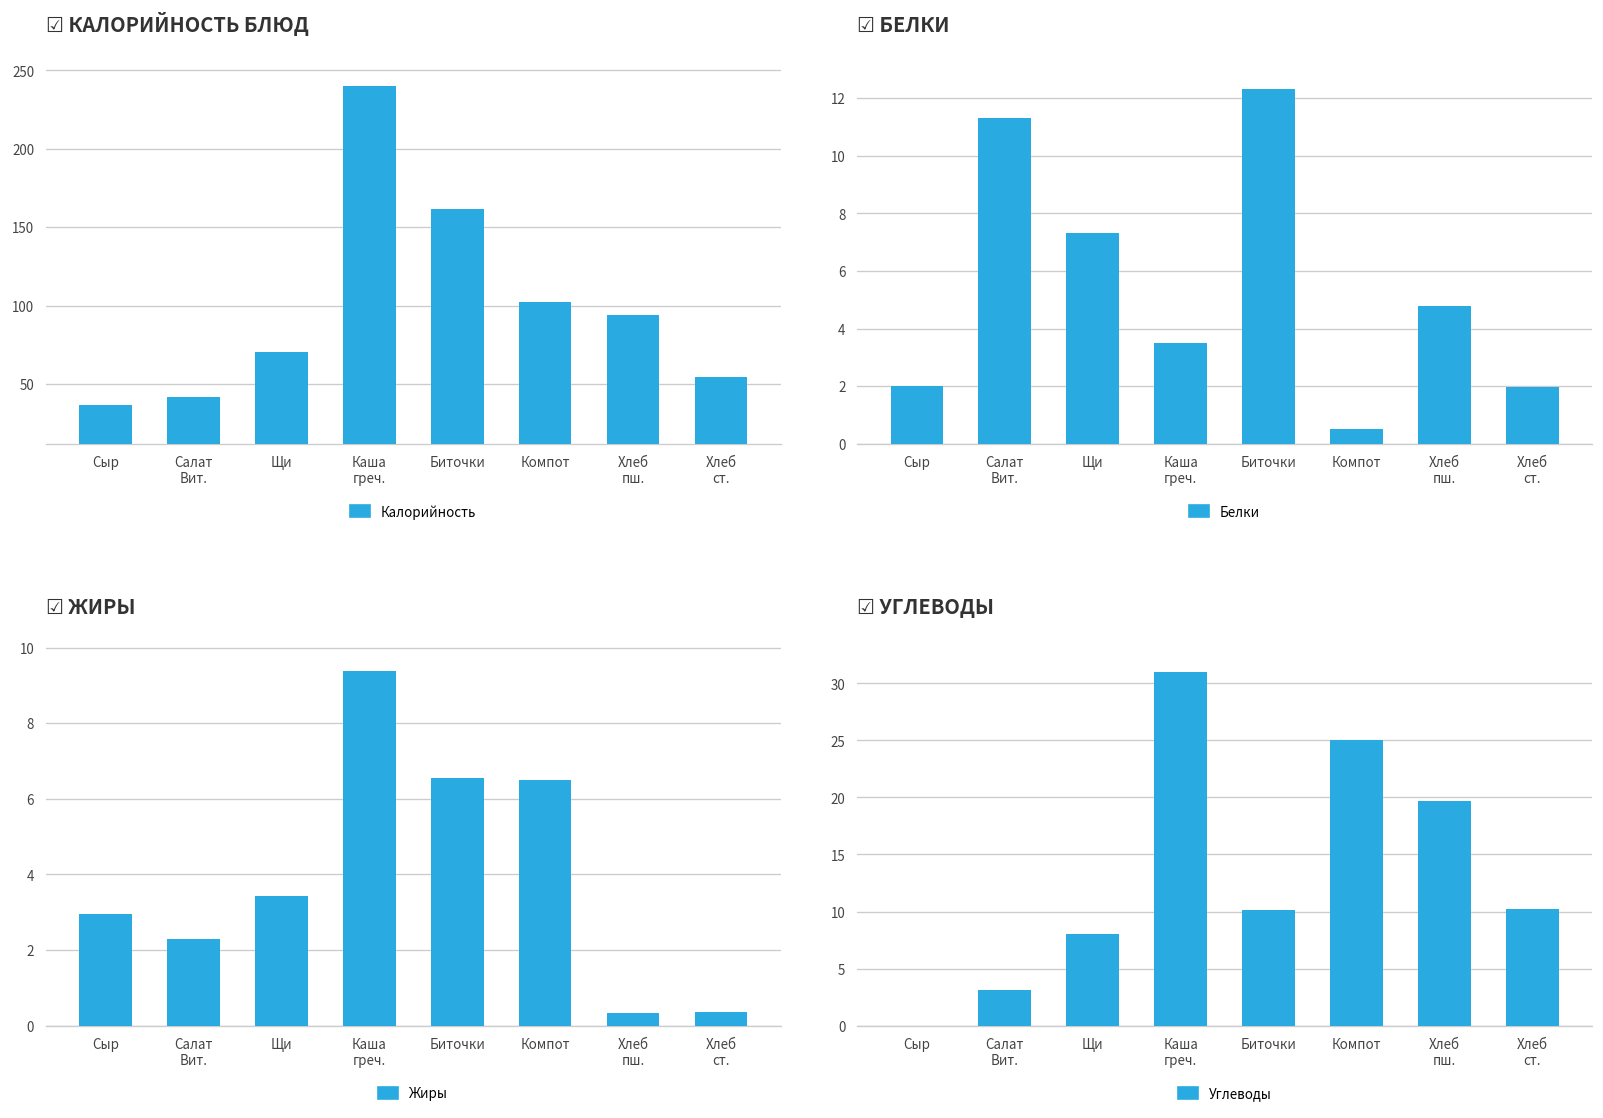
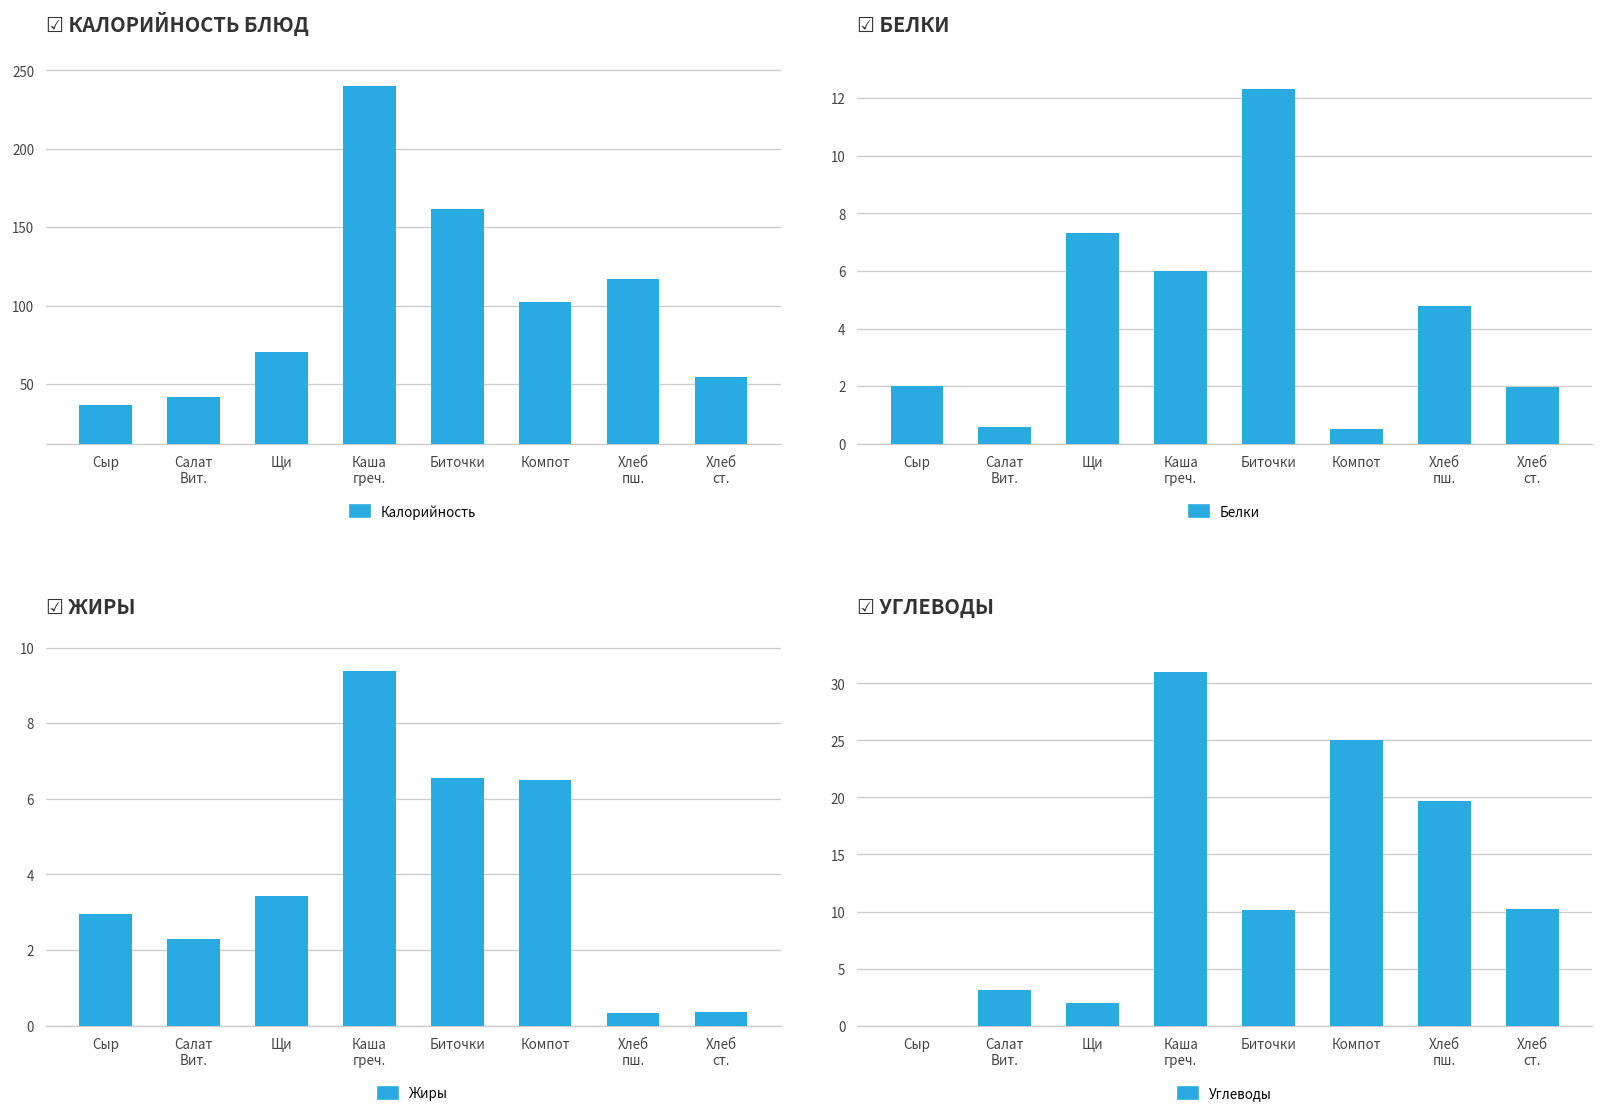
  {
    "☑ КАЛОРИЙНОСТЬ БЛЮД": {
      "Сыр": 36,
      "Салат Вит.": 42,
      "Щи": 70,
      "Каша греч.": 240,
      "Биточки": 161,
      "Компот": 102,
-     "Хлеб пш.": 94,
+     "Хлеб пш.": 117,
      "Хлеб ст.": 54
    },
    "☑ БЕЛКИ": {
      "Сыр": 2.0,
-     "Салат Вит.": 11.3,
+     "Салат Вит.": 0.6,
      "Щи": 7.3,
-     "Каша греч.": 3.5,
+     "Каша греч.": 6.0,
      "Биточки": 12.3,
      "Компот": 0.5,
      "Хлеб пш.": 4.8,
      "Хлеб ст.": 2.0
    },
    "☑ ЖИРЫ": {
      "Сыр": 3.0,
      "Салат Вит.": 2.3,
      "Щи": 3.4,
      "Каша греч.": 9.4,
      "Биточки": 6.5,
      "Компот": 6.5,
      "Хлеб пш.": 0.3,
      "Хлеб ст.": 0.4
    },
    "☑ УГЛЕВОДЫ": {
      "Сыр": 0,
      "Салат Вит.": 3,
-     "Щи": 8,
+     "Щи": 2,
      "Каша греч.": 31,
      "Биточки": 10,
      "Компот": 25,
      "Хлеб пш.": 20,
      "Хлеб ст.": 10
    }
  }
